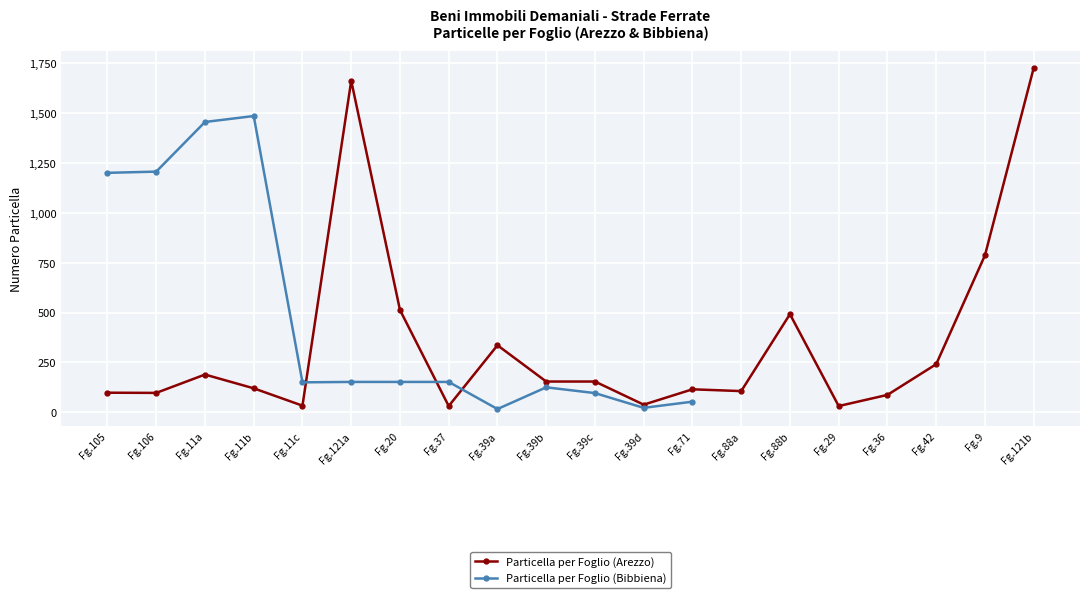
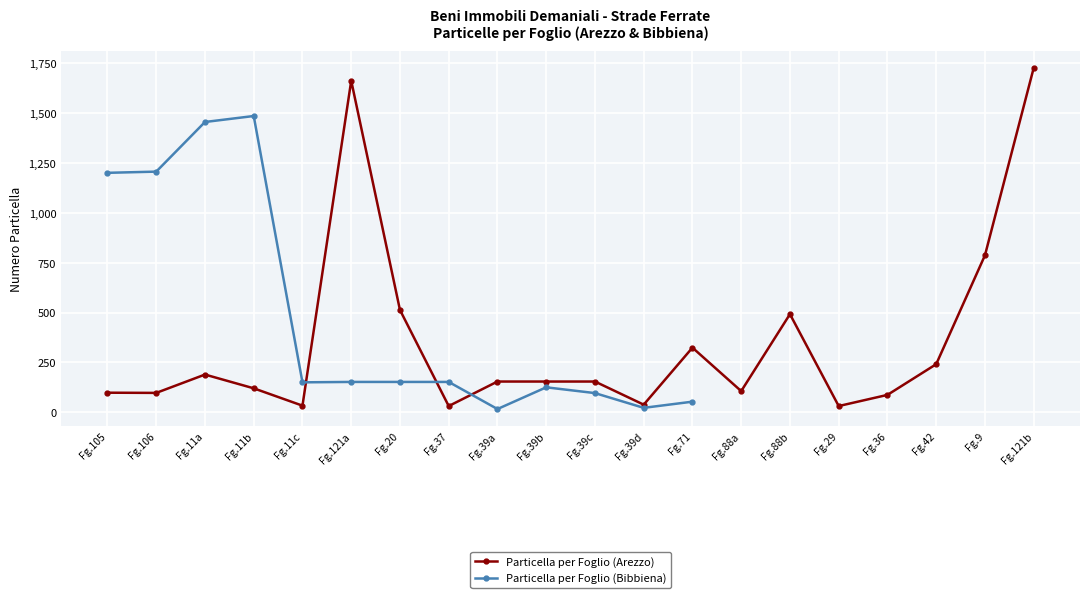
  {
    "Particella per Foglio (Arezzo)": {
      "Fg.105": "100",
      "Fg.106": "100",
      "Fg.11a": "190",
      "Fg.11b": "120",
      "Fg.11c": "30",
      "Fg.121a": "1,660",
      "Fg.20": "510",
      "Fg.37": "30",
-     "Fg.39a": "340",
+     "Fg.39a": "150",
      "Fg.39b": "150",
      "Fg.39c": "150",
      "Fg.39d": "40",
-     "Fg.71": "120",
+     "Fg.71": "320",
      "Fg.88a": "110",
      "Fg.88b": "490",
      "Fg.29": "30",
      "Fg.36": "90",
      "Fg.42": "240",
      "Fg.9": "790",
      "Fg.121b": "1,730"
    },
    "Particella per Foglio (Bibbiena)": {
      "Fg.105": "1,200",
      "Fg.106": "1,210",
      "Fg.11a": "1,460",
      "Fg.11b": "1,490",
      "Fg.11c": "150",
      "Fg.121a": "150",
      "Fg.20": "150",
      "Fg.37": "150",
      "Fg.39a": "20",
      "Fg.39b": "130",
      "Fg.39c": "100",
      "Fg.39d": "20",
      "Fg.71": "50"
    }
  }
